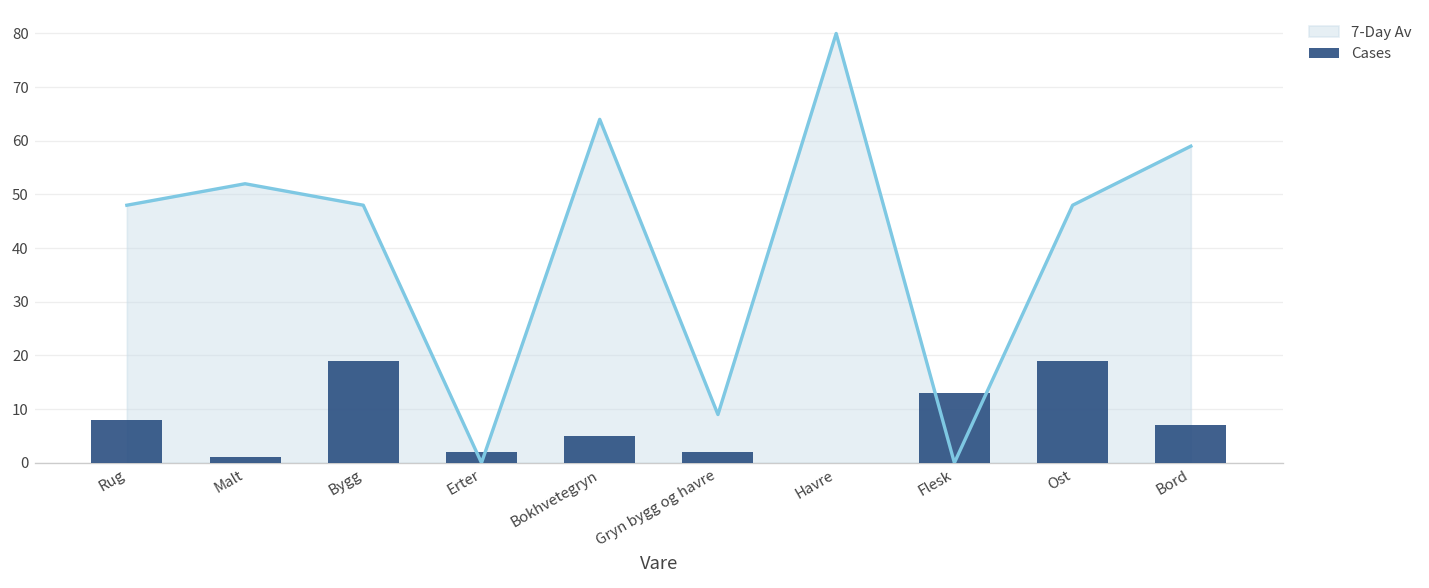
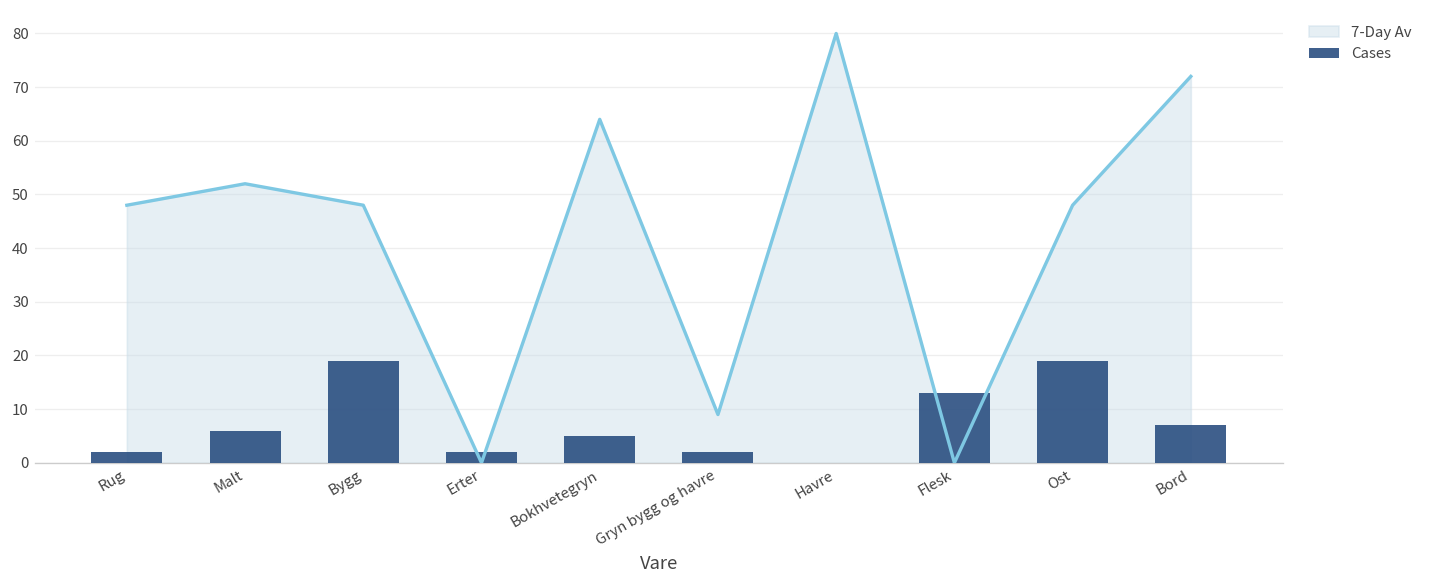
  {
    "Cases": {
-     "Rug": 8,
-     "Malt": 1,
+     "Rug": 2,
+     "Malt": 6,
      "Bygg": 19,
      "Erter": 2,
      "Bokhvetegryn": 5,
      "Gryn bygg og havre": 2,
      "Havre": 0,
      "Flesk": 13,
      "Ost": 19,
      "Bord": 7
    },
    "7-Day Av": {
      "Rug": 48,
      "Malt": 52,
      "Bygg": 48,
      "Erter": 0,
      "Bokhvetegryn": 64,
      "Gryn bygg og havre": 9,
      "Havre": 80,
      "Flesk": 0,
      "Ost": 48,
-     "Bord": 59
+     "Bord": 72
    }
  }
